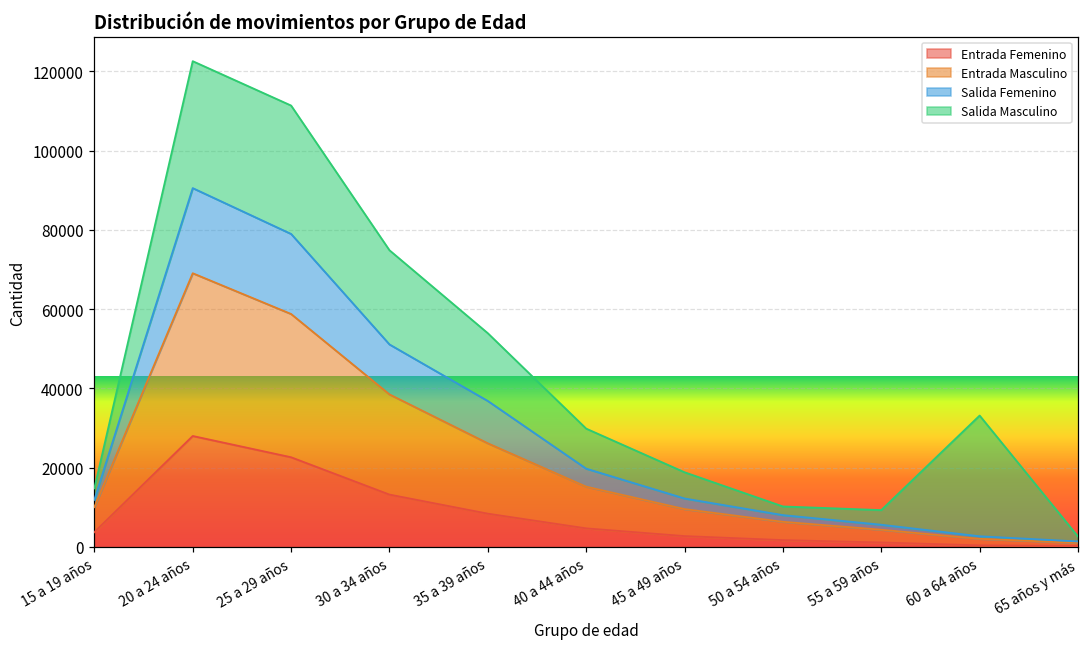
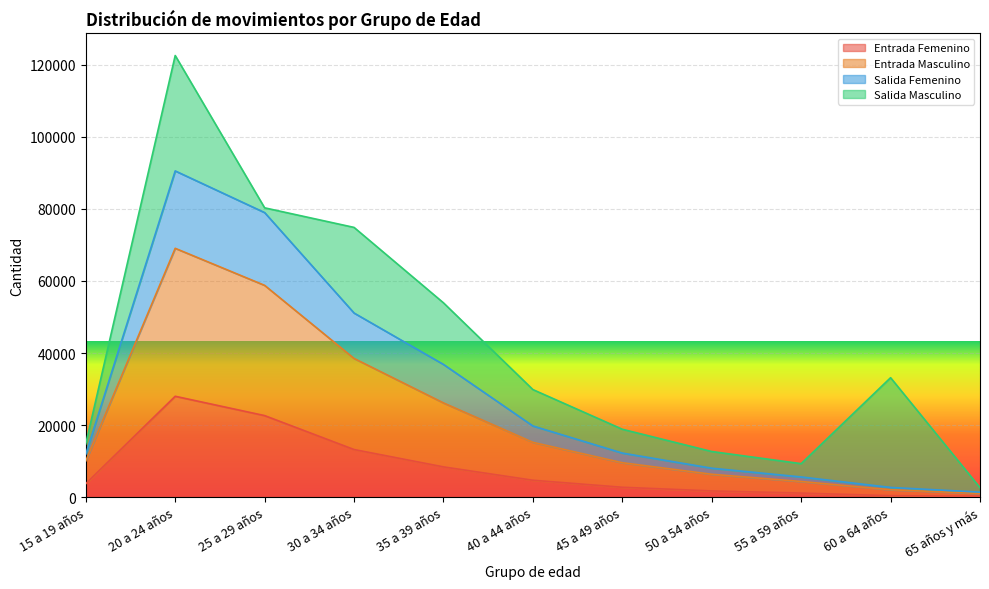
  {
    "Salida Femenino": {
      "15 a 19 años": 2000,
      "20 a 24 años": 21000,
      "25 a 29 años": 20000,
      "30 a 34 años": 13000,
      "35 a 39 años": 11000,
      "40 a 44 años": 5000,
      "45 a 49 años": 3000,
      "50 a 54 años": 2000,
      "55 a 59 años": 1000
    },
    "Salida Masculino": {
      "15 a 19 años": 3000,
      "20 a 24 años": 32000,
-     "25 a 29 años": 32000,
+     "25 a 29 años": 1000,
      "30 a 34 años": 24000,
      "35 a 39 años": 17000,
      "40 a 44 años": 10000,
      "45 a 49 años": 7000,
-     "50 a 54 años": 2000,
+     "50 a 54 años": 5000,
      "55 a 59 años": 4000,
      "60 a 64 años": 30000,
      "65 años y más": 1000
    }
  }
